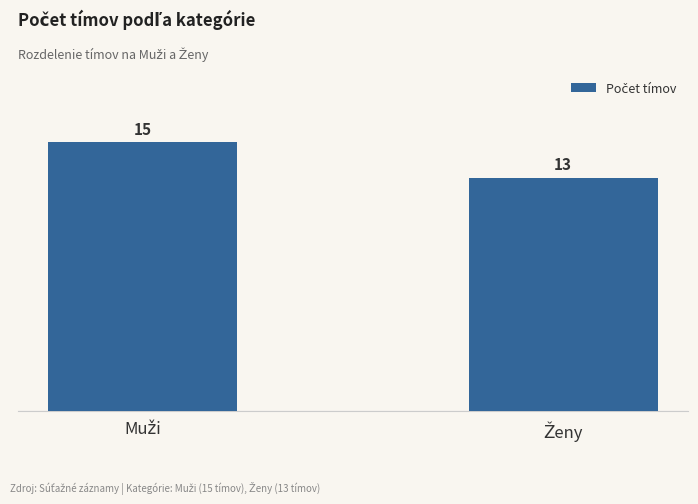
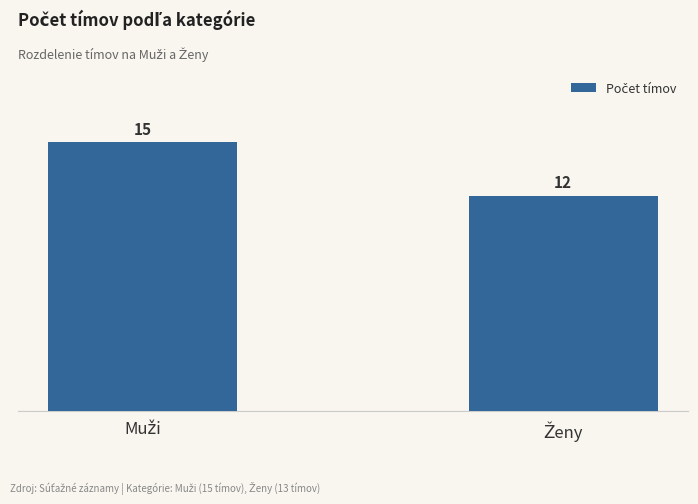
  {
    "Muži": 15,
-   "Ženy": 13
+   "Ženy": 12
  }
